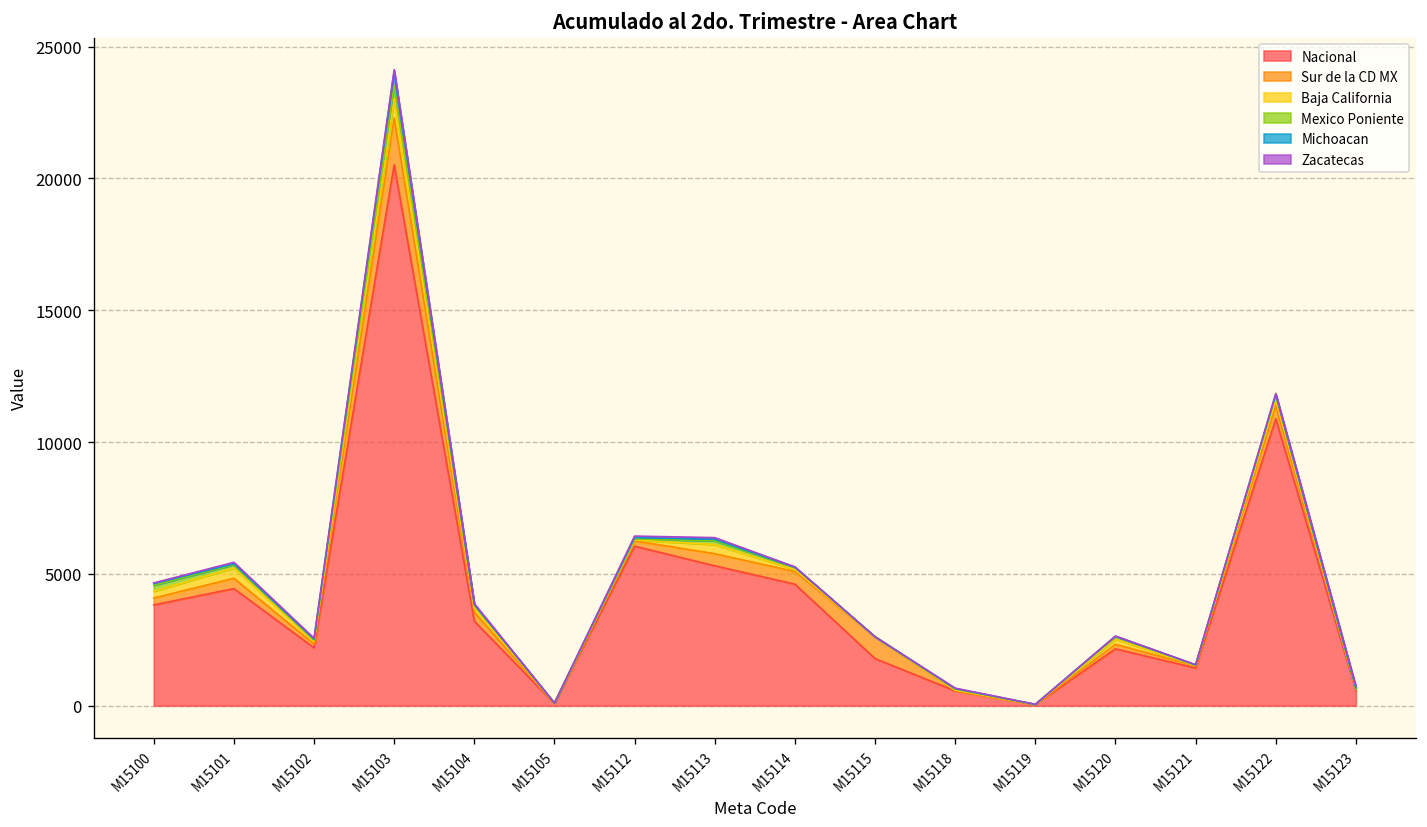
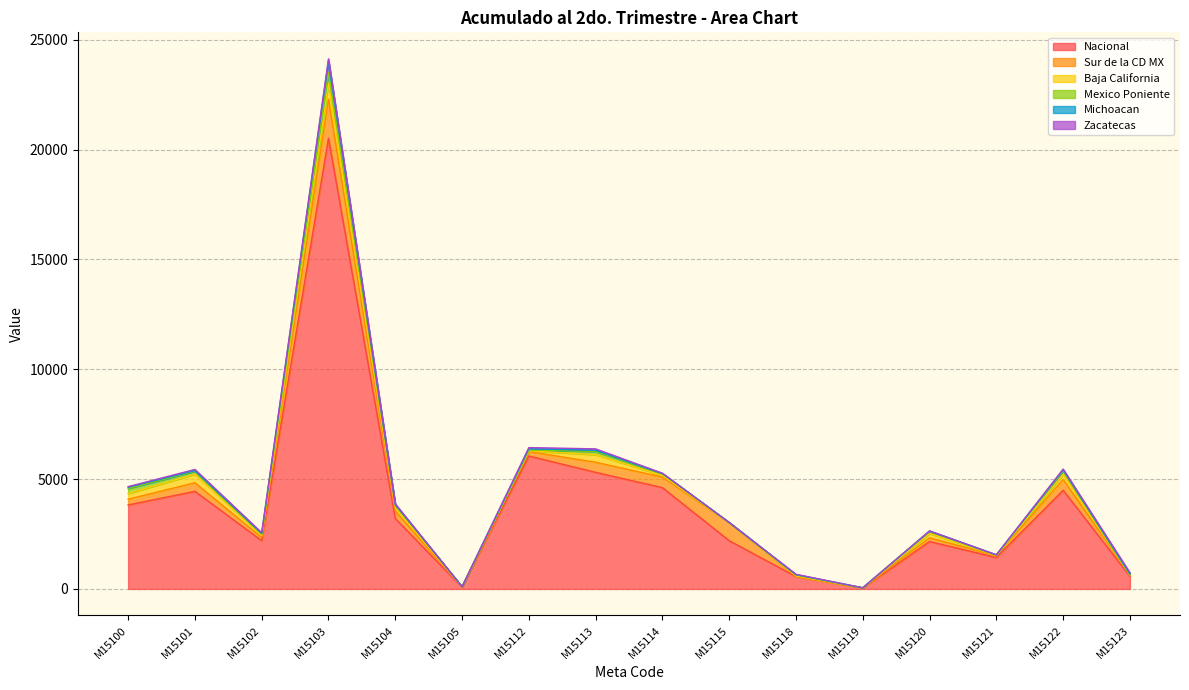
  {
    "Nacional": {
      "M15100": 3800,
      "M15101": 4400,
      "M15102": 2200,
      "M15103": 20500,
      "M15104": 3200,
      "M15112": 6100,
      "M15113": 5300,
      "M15114": 4600,
-     "M15115": 1800,
+     "M15115": 2200,
      "M15120": 2200,
-     "M15122": 10900
+     "M15122": 4500
    },
    "Sur de la CD MX": {
      "M15100": 300,
      "M15101": 400,
      "M15103": 1800,
      "M15104": 300,
      "M15113": 500,
      "M15120": 200,
      "M15122": 500
    },
    "Baja California": {
      "M15100": 300,
      "M15101": 400,
      "M15103": 700,
      "M15113": 300,
      "M15122": 200
    },
    "Mexico Poniente": {
      "M15103": 500
    }
  }
